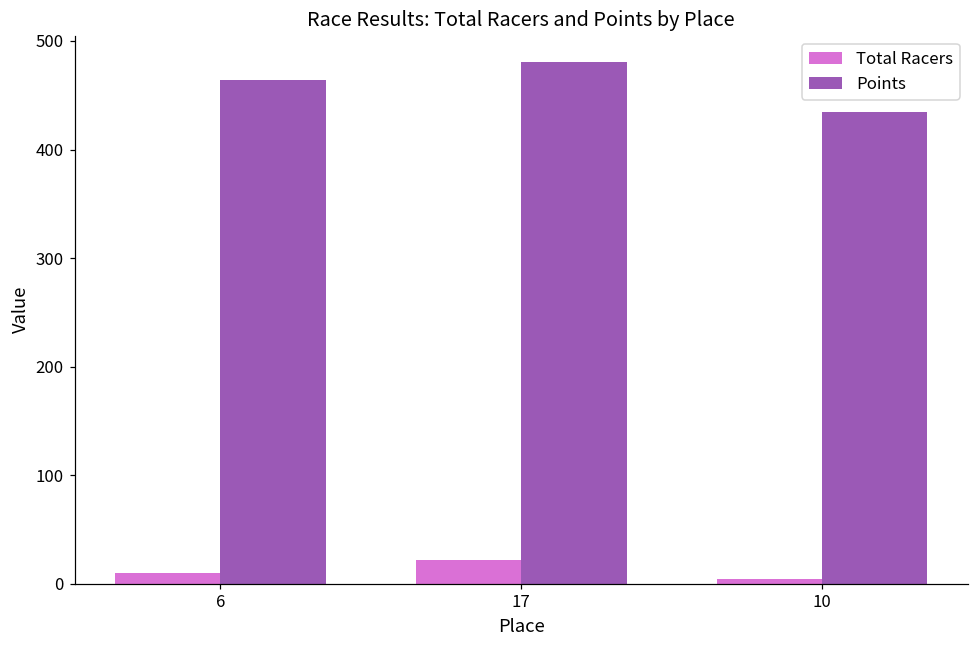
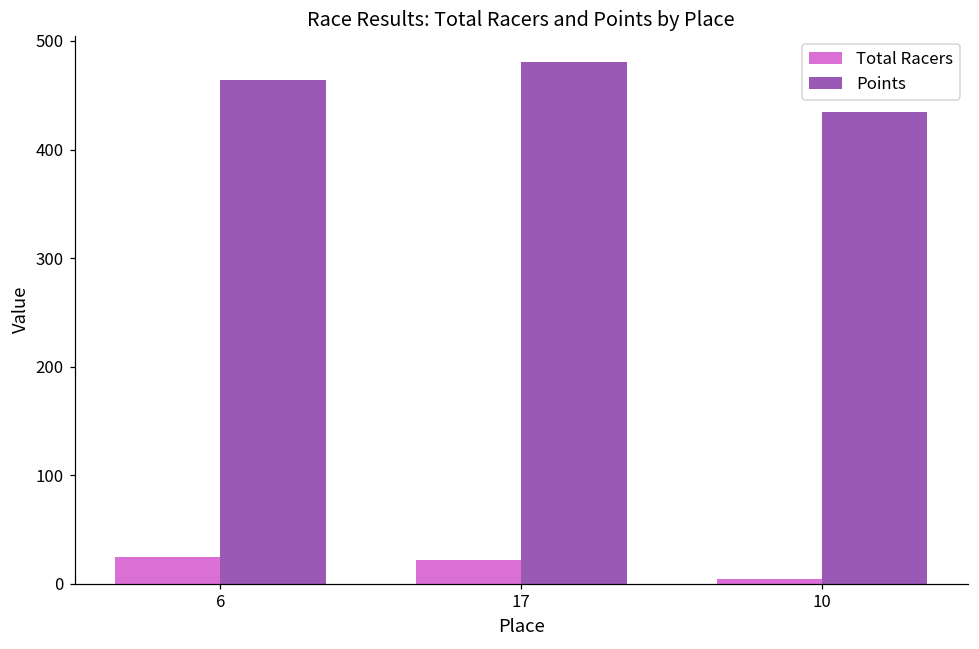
  {
    "Total Racers": {
-     "6": 10,
+     "6": 30,
      "17": 20,
      "10": 0
    },
    "Points": {
      "6": 460,
      "17": 480,
      "10": 430
    }
  }
